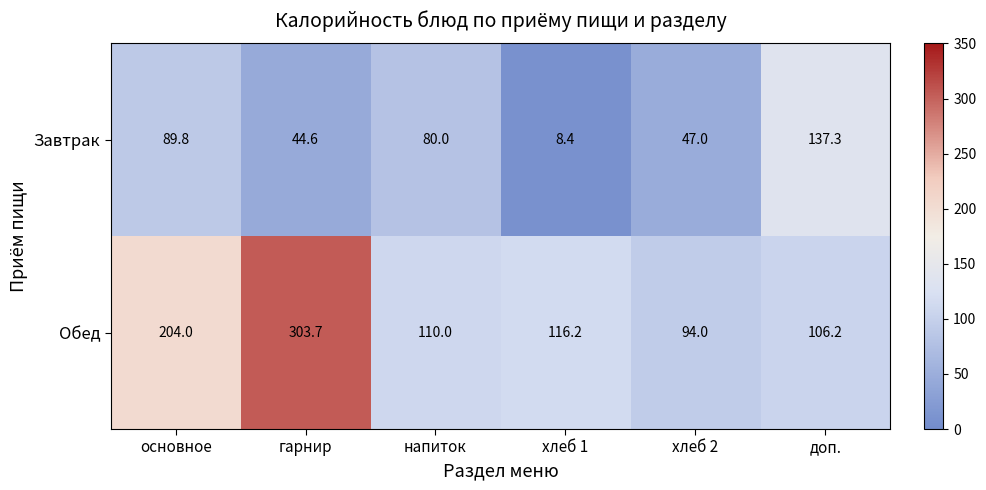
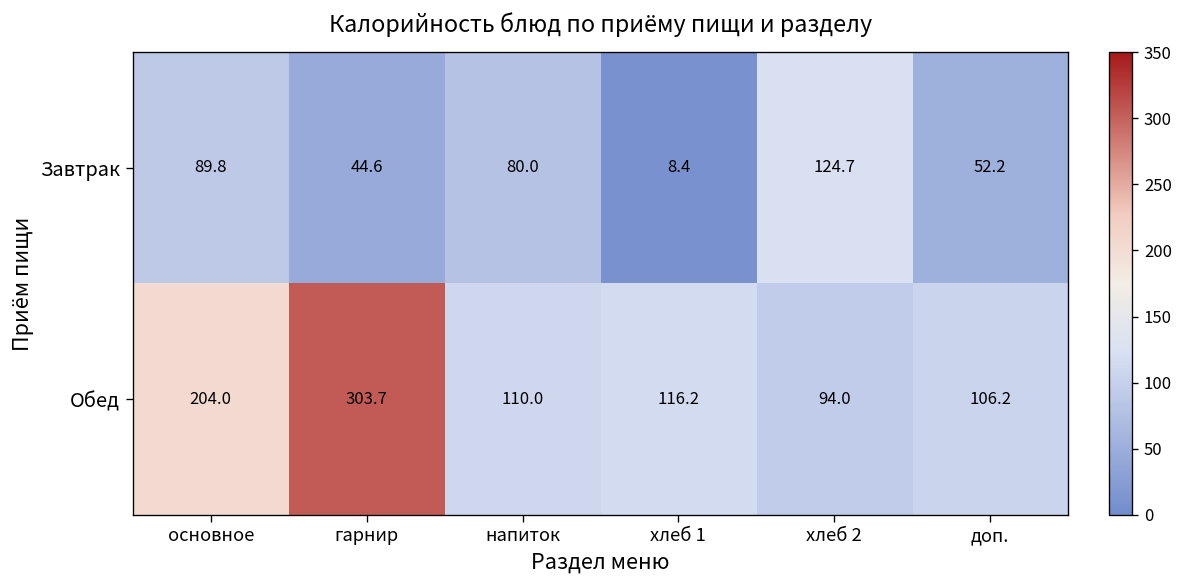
  {
    "Завтрак": {
      "основное": 89.8,
      "гарнир": 44.6,
      "напиток": 80.0,
      "хлеб 1": 8.4,
-     "хлеб 2": 47.0,
-     "доп.": 137.3
+     "хлеб 2": 124.7,
+     "доп.": 52.2
    },
    "Обед": {
      "основное": 204.0,
      "гарнир": 303.7,
      "напиток": 110.0,
      "хлеб 1": 116.2,
      "хлеб 2": 94.0,
      "доп.": 106.2
    }
  }
